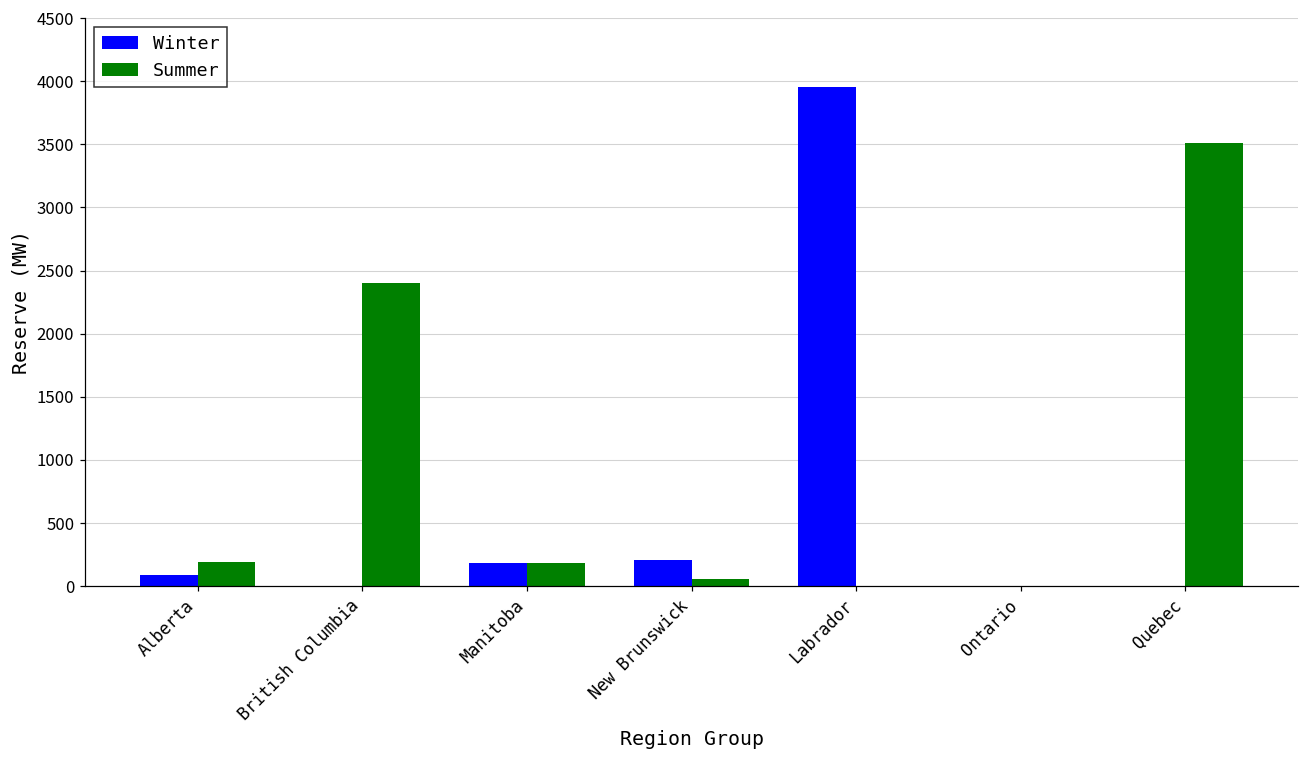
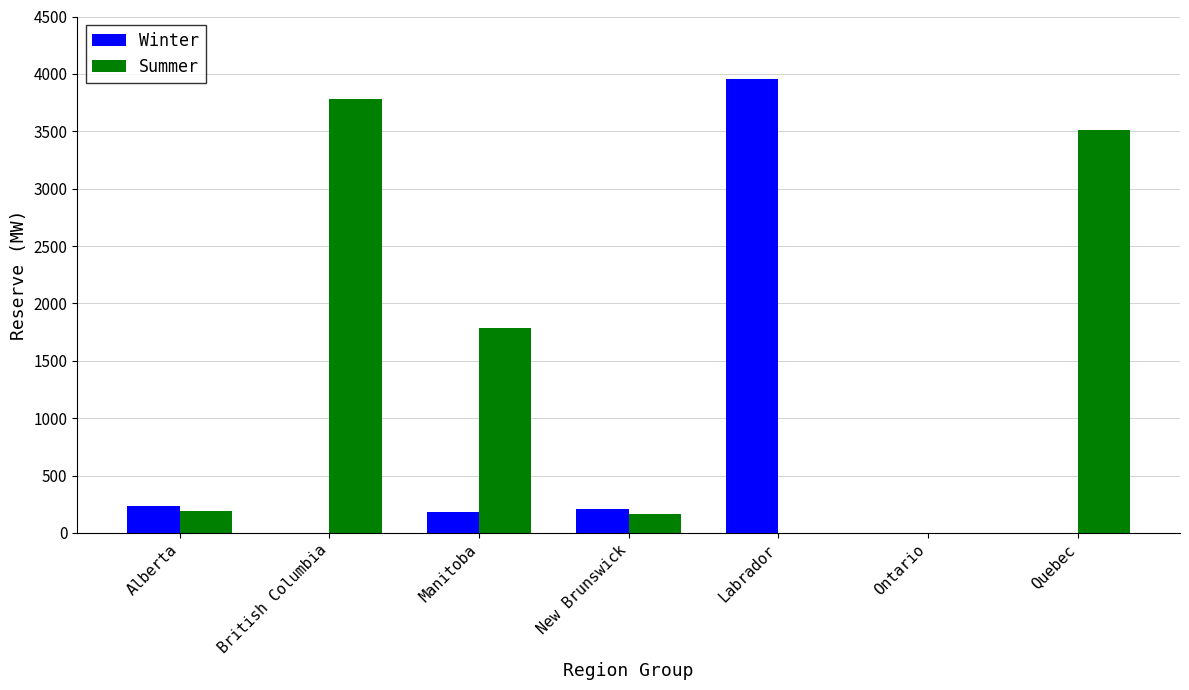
  {
    "Winter": {
-     "Alberta": 90,
+     "Alberta": 240,
      "British Columbia": 0,
      "Manitoba": 180,
      "New Brunswick": 210,
      "Labrador": 3960,
      "Ontario": 0,
      "Quebec": 0
    },
    "Summer": {
      "Alberta": 190,
-     "British Columbia": 2400,
-     "Manitoba": 180,
-     "New Brunswick": 60,
+     "British Columbia": 3780,
+     "Manitoba": 1790,
+     "New Brunswick": 170,
      "Labrador": 0,
      "Ontario": 0,
      "Quebec": 3510
    }
  }
